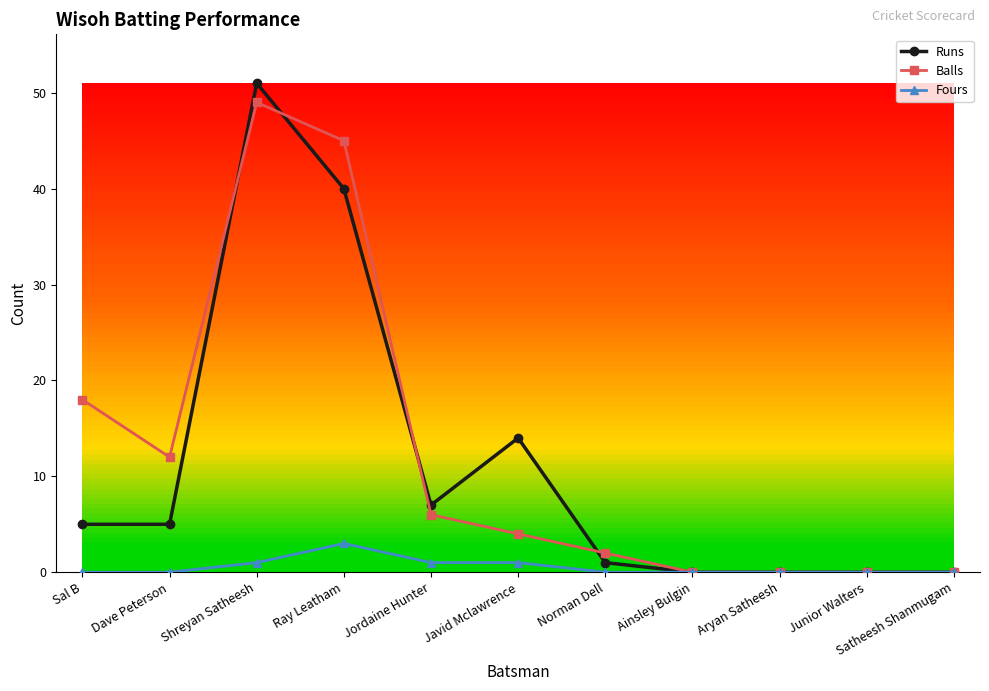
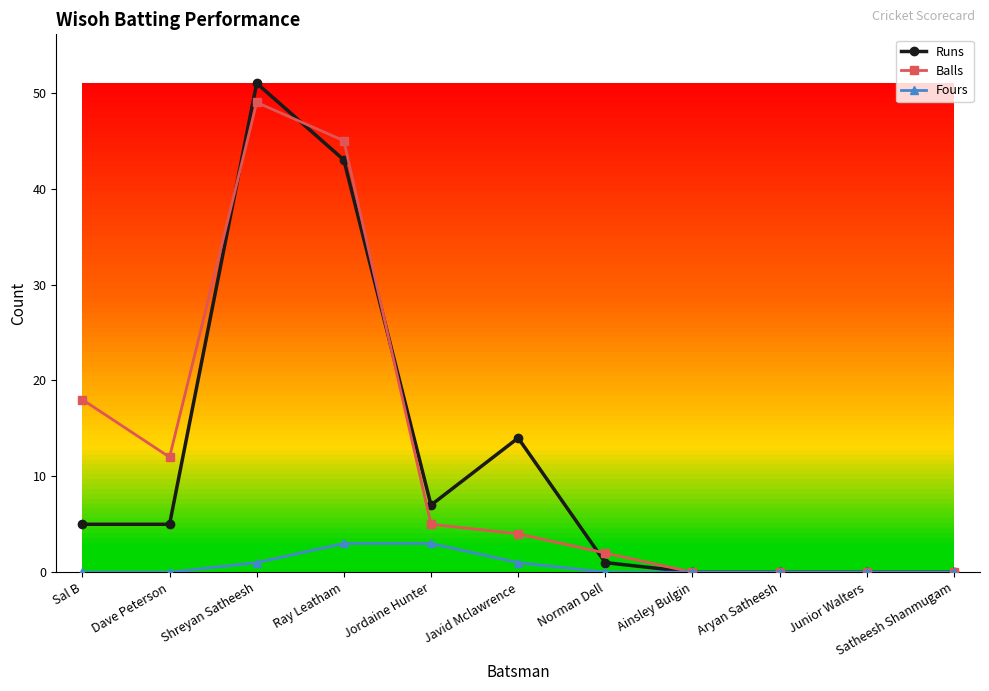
  {
    "Runs": {
      "Sal B": 5,
      "Dave Peterson": 5,
      "Shreyan Satheesh": 51,
-     "Ray Leatham": 40,
+     "Ray Leatham": 43,
      "Jordaine Hunter": 7,
      "Javid Mclawrence": 14,
      "Norman Dell": 1
    },
    "Balls": {
      "Sal B": 18,
      "Dave Peterson": 12,
      "Shreyan Satheesh": 49,
      "Ray Leatham": 45,
-     "Jordaine Hunter": 6,
+     "Jordaine Hunter": 5,
      "Javid Mclawrence": 4,
      "Norman Dell": 2
    },
    "Fours": {
      "Sal B": 0,
      "Dave Peterson": 0,
      "Shreyan Satheesh": 1,
      "Ray Leatham": 3,
-     "Jordaine Hunter": 1,
+     "Jordaine Hunter": 3,
      "Javid Mclawrence": 1,
      "Norman Dell": 0
    }
  }
